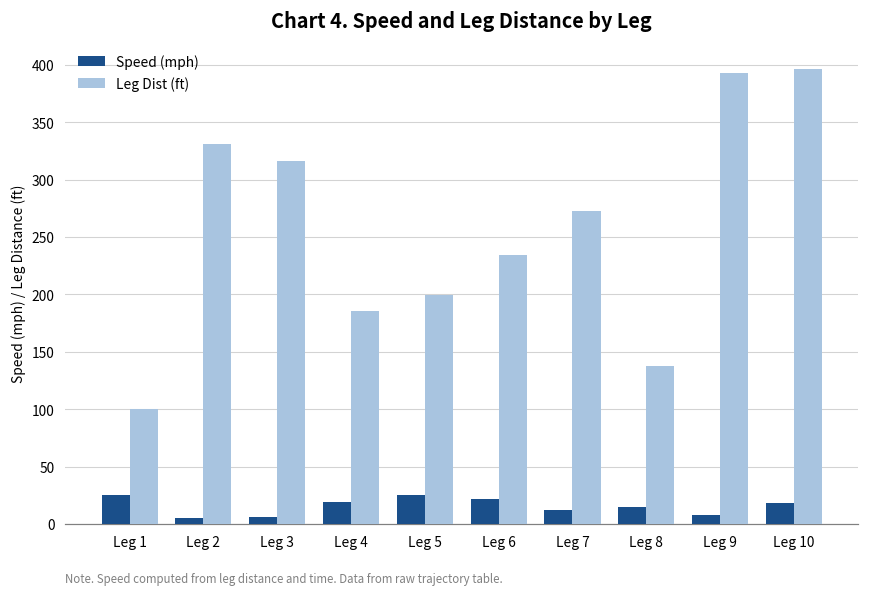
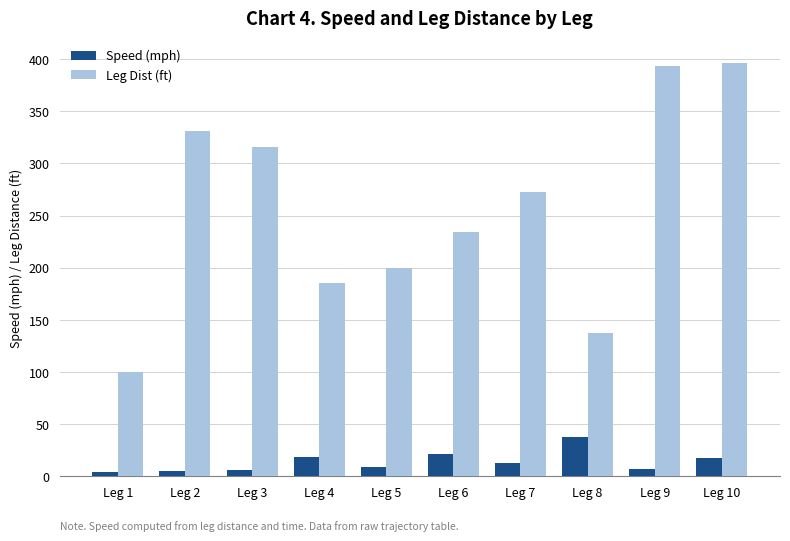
  {
    "Speed (mph)": {
-     "Leg 1": 25,
+     "Leg 1": 5,
      "Leg 2": 5,
      "Leg 3": 6,
      "Leg 4": 19,
-     "Leg 5": 25,
+     "Leg 5": 9,
      "Leg 6": 22,
      "Leg 7": 12,
-     "Leg 8": 14,
+     "Leg 8": 38,
      "Leg 9": 7,
      "Leg 10": 18
    },
    "Leg Dist (ft)": {
      "Leg 1": 100,
      "Leg 2": 331,
      "Leg 3": 316,
      "Leg 4": 186,
      "Leg 5": 200,
      "Leg 6": 234,
      "Leg 7": 273,
      "Leg 8": 138,
      "Leg 9": 393,
      "Leg 10": 396
    }
  }
